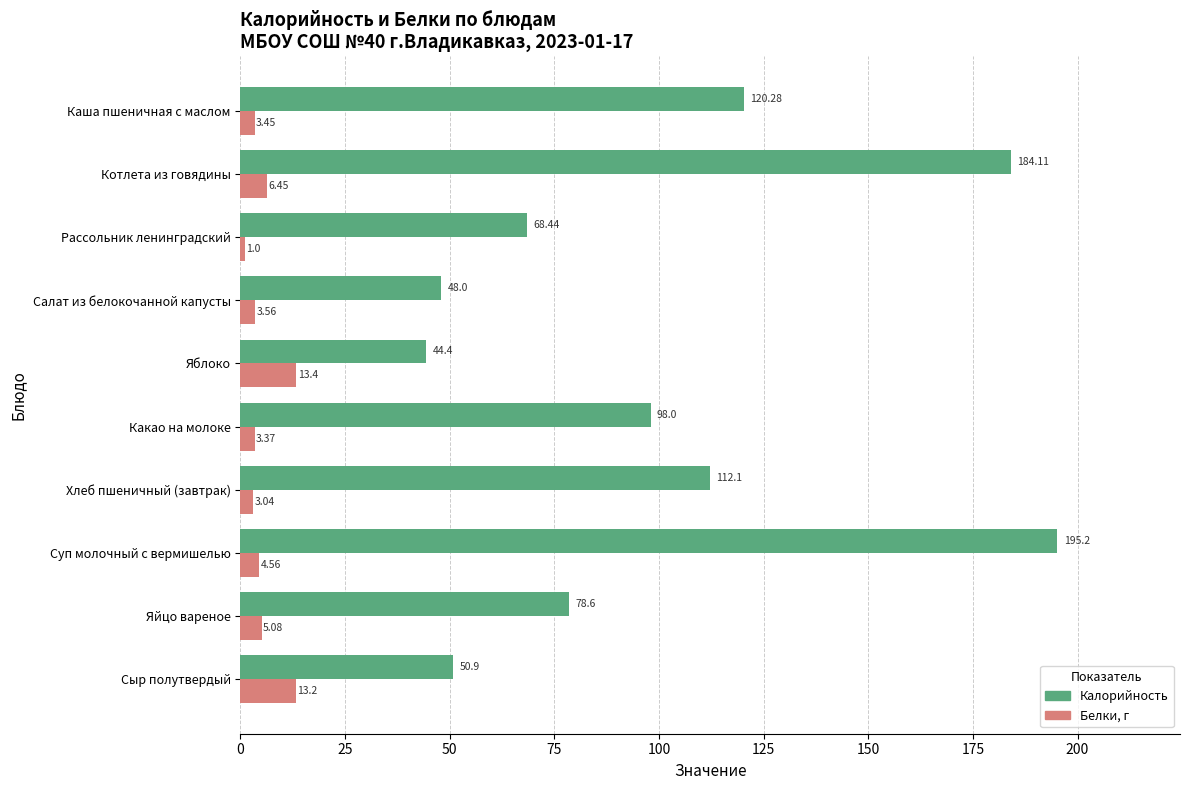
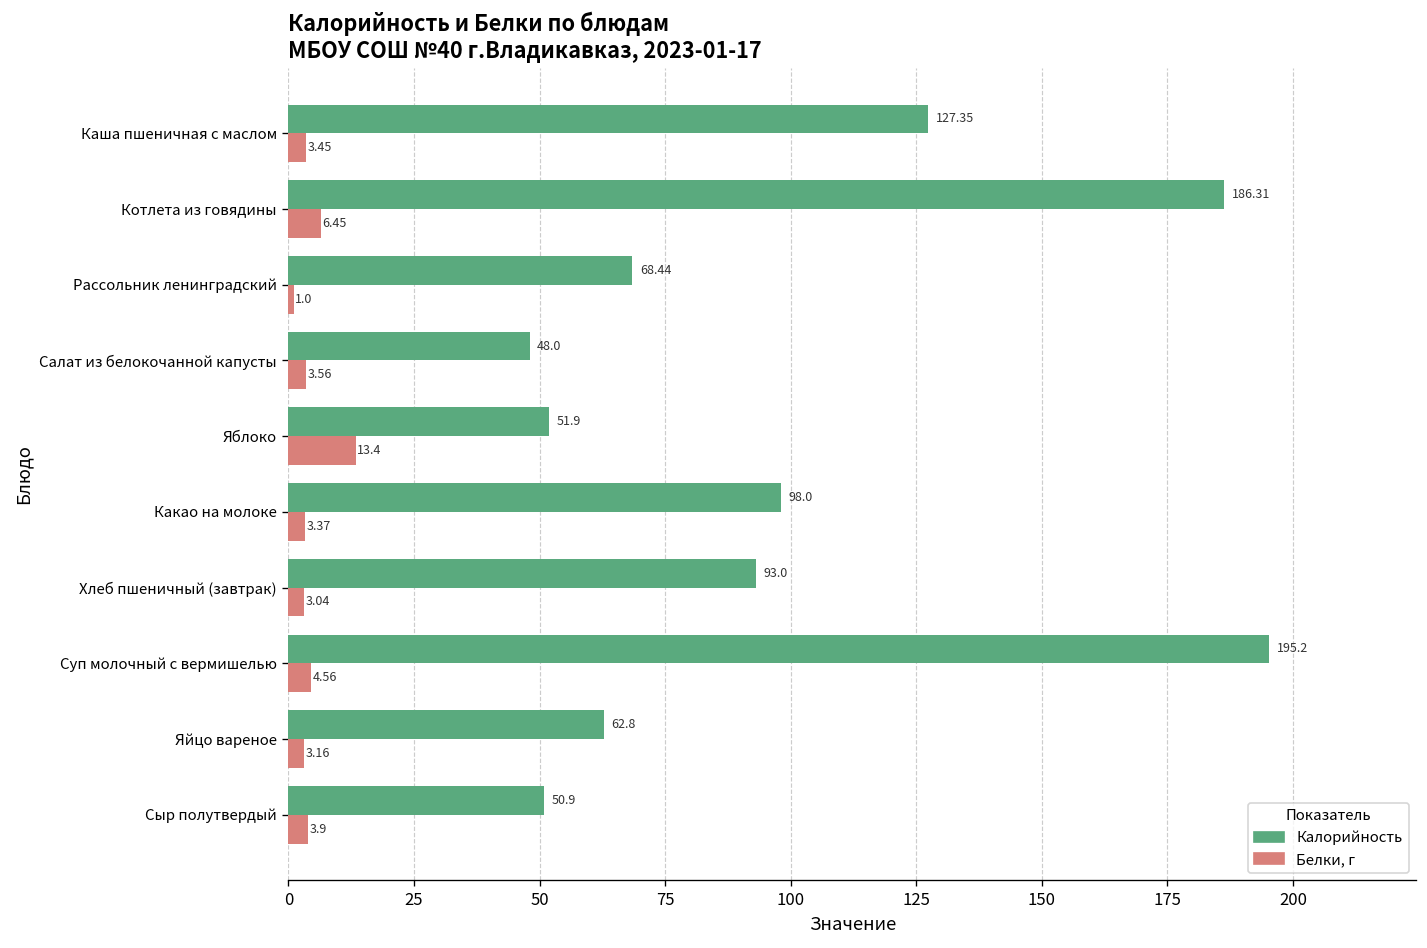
  {
    "Калорийность": {
-     "Каша пшеничная с маслом": 120.28,
-     "Котлета из говядины": 184.11,
+     "Каша пшеничная с маслом": 127.35,
+     "Котлета из говядины": 186.31,
      "Рассольник ленинградский": 68.44,
      "Салат из белокочанной капусты": 48.0,
-     "Яблоко": 44.4,
+     "Яблоко": 51.9,
      "Какао на молоке": 98.0,
-     "Хлеб пшеничный (завтрак)": 112.1,
+     "Хлеб пшеничный (завтрак)": 93.0,
      "Суп молочный с вермишелью": 195.2,
-     "Яйцо вареное": 78.6,
+     "Яйцо вареное": 62.8,
      "Сыр полутвердый": 50.9
    },
    "Белки, г": {
      "Каша пшеничная с маслом": 3.45,
      "Котлета из говядины": 6.45,
      "Рассольник ленинградский": 1.0,
      "Салат из белокочанной капусты": 3.56,
      "Яблоко": 13.4,
      "Какао на молоке": 3.37,
      "Хлеб пшеничный (завтрак)": 3.04,
      "Суп молочный с вермишелью": 4.56,
-     "Яйцо вареное": 5.08,
-     "Сыр полутвердый": 13.2
+     "Яйцо вареное": 3.16,
+     "Сыр полутвердый": 3.9
    }
  }
